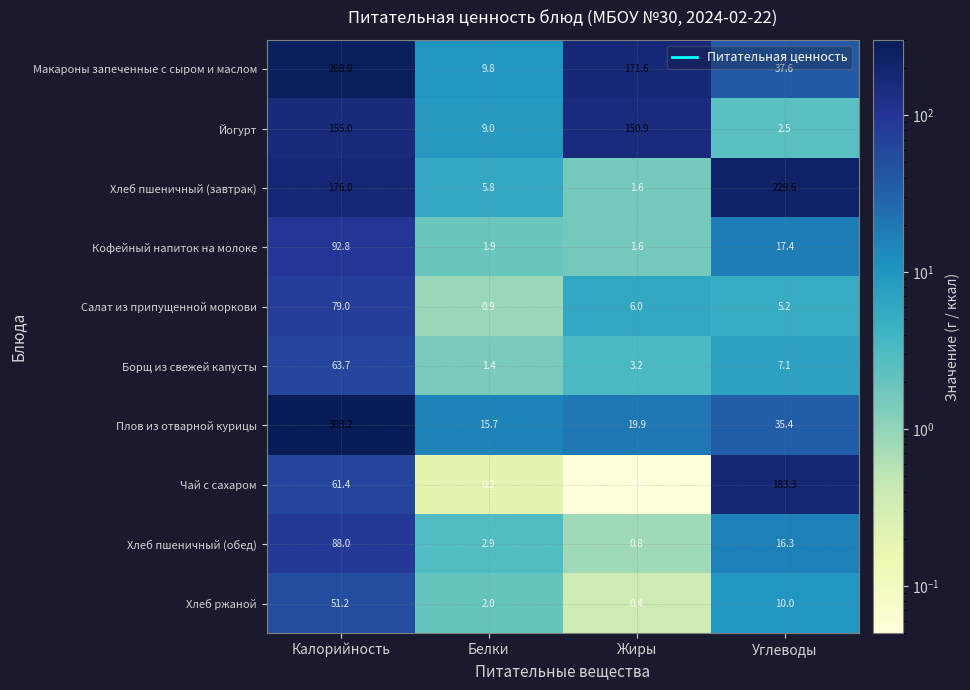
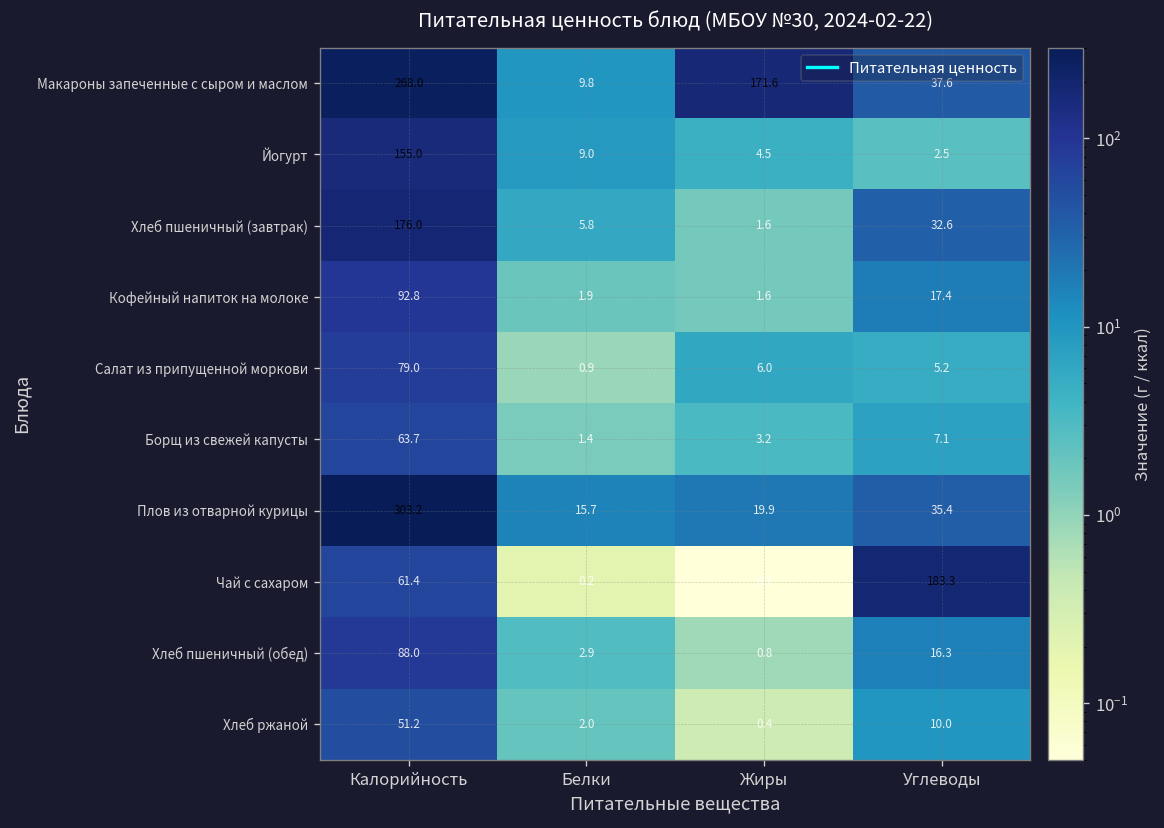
  {
    "Макароны запеченные с сыром и маслом": {
      "Калорийность": 268.0,
      "Белки": 9.8,
      "Жиры": 171.6
    },
    "Йогурт": {
      "Калорийность": 155.0,
      "Белки": 9.0,
-     "Жиры": 150.9,
+     "Жиры": 4.5,
      "Углеводы": 2.5
    },
    "Хлеб пшеничный (завтрак)": {
      "Калорийность": 176.0,
      "Белки": 5.8,
      "Жиры": 1.6,
-     "Углеводы": 229.6
+     "Углеводы": 32.6
    },
    "Кофейный напиток на молоке": {
      "Калорийность": 92.8,
      "Белки": 1.9,
      "Жиры": 1.6,
      "Углеводы": 17.4
    },
    "Салат из припущенной моркови": {
      "Калорийность": 79.0,
      "Белки": 0.9,
      "Жиры": 6.0,
      "Углеводы": 5.2
    },
    "Борщ из свежей капусты": {
      "Калорийность": 63.7,
      "Белки": 1.4,
      "Жиры": 3.2,
      "Углеводы": 7.1
    },
    "Плов из отварной курицы": {
      "Калорийность": 303.2,
      "Белки": 15.7,
      "Жиры": 19.9,
      "Углеводы": 35.4
    },
    "Чай с сахаром": {
      "Калорийность": 61.4,
      "Белки": 0.2,
      "Углеводы": 183.3
    },
    "Хлеб пшеничный (обед)": {
      "Калорийность": 88.0,
      "Белки": 2.9,
      "Жиры": 0.8,
      "Углеводы": 16.3
    },
    "Хлеб ржаной": {
      "Калорийность": 51.2,
      "Белки": 2.0,
      "Жиры": 0.4,
      "Углеводы": 10.0
    }
  }
